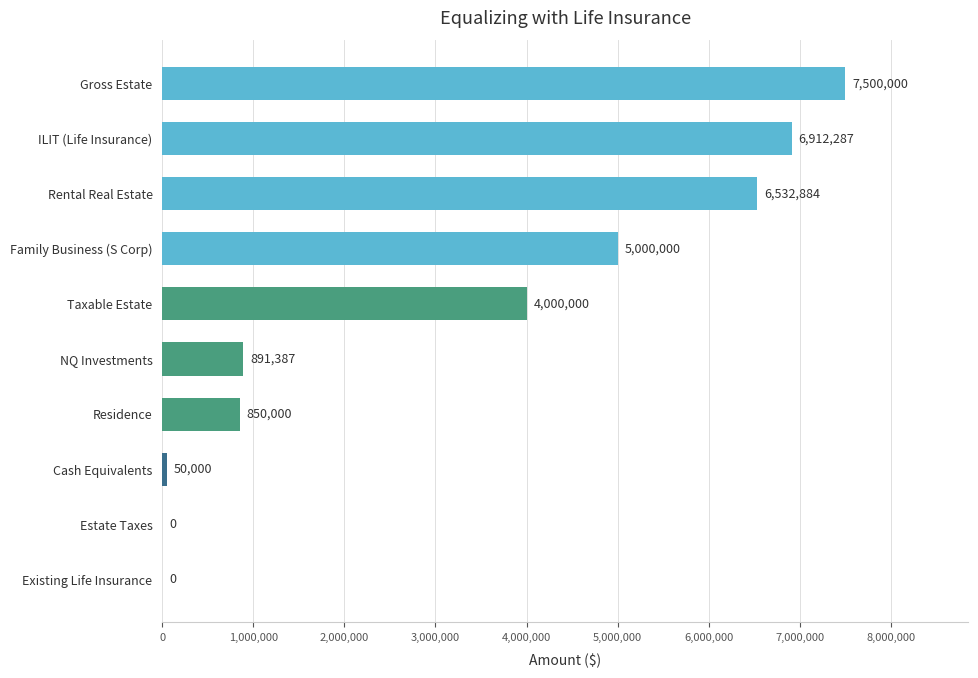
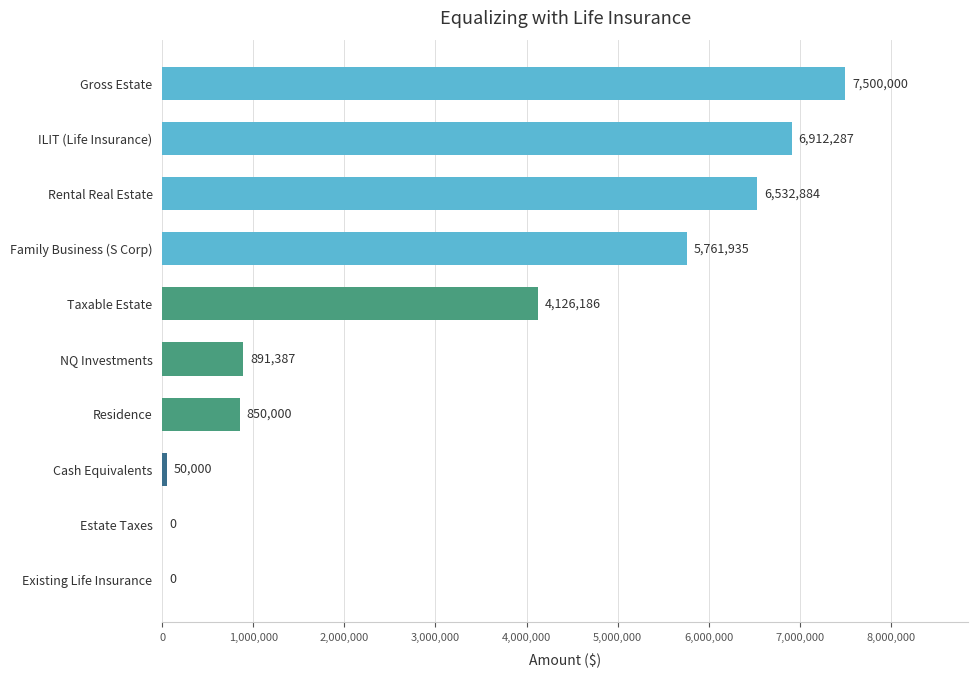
  {
    "Gross Estate": "7,500,000",
    "ILIT (Life Insurance)": "6,912,287",
    "Rental Real Estate": "6,532,884",
-   "Family Business (S Corp)": "5,000,000",
-   "Taxable Estate": "4,000,000",
+   "Family Business (S Corp)": "5,761,935",
+   "Taxable Estate": "4,126,186",
    "NQ Investments": "891,387",
    "Residence": "850,000",
    "Cash Equivalents": "50,000",
    "Estate Taxes": "0",
    "Existing Life Insurance": "0"
  }
